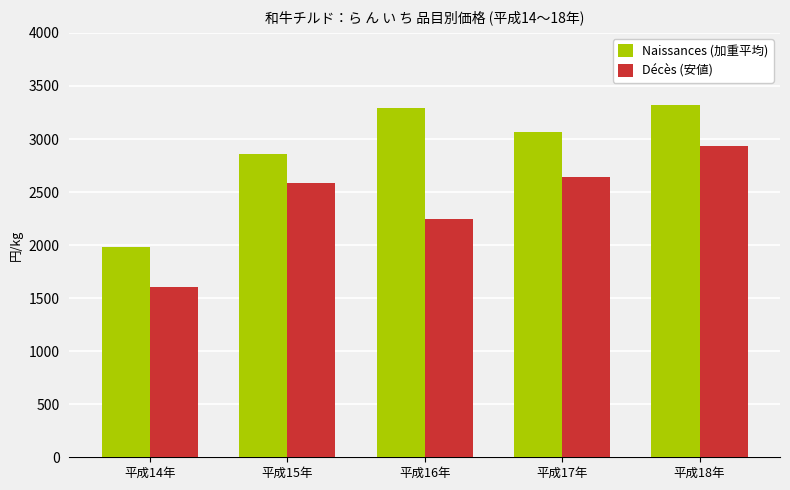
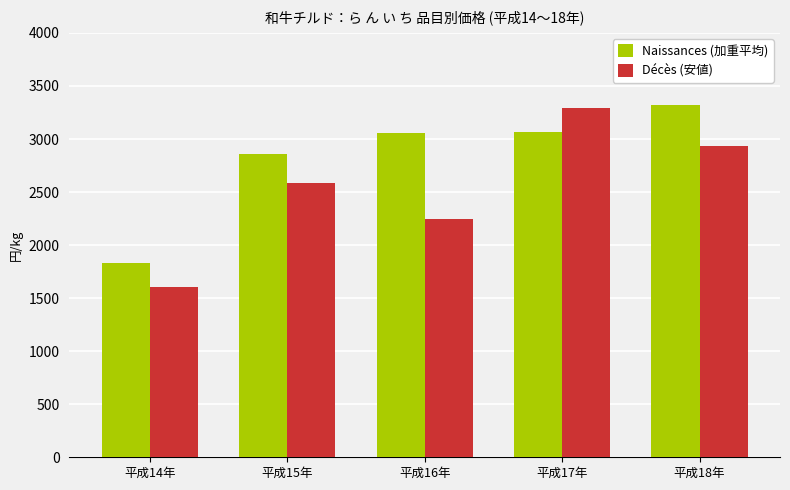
  {
    "Naissances (加重平均)": {
-     "平成14年": 1980,
+     "平成14年": 1840,
      "平成15年": 2860,
-     "平成16年": 3300,
+     "平成16年": 3050,
      "平成17年": 3070,
      "平成18年": 3320
    },
    "Décès (安値)": {
      "平成14年": 1600,
      "平成15年": 2580,
      "平成16年": 2250,
-     "平成17年": 2640,
+     "平成17年": 3300,
      "平成18年": 2940
    }
  }
